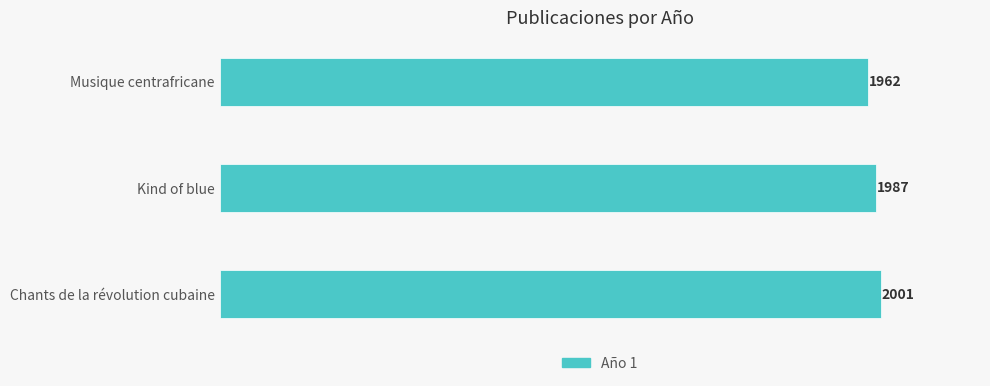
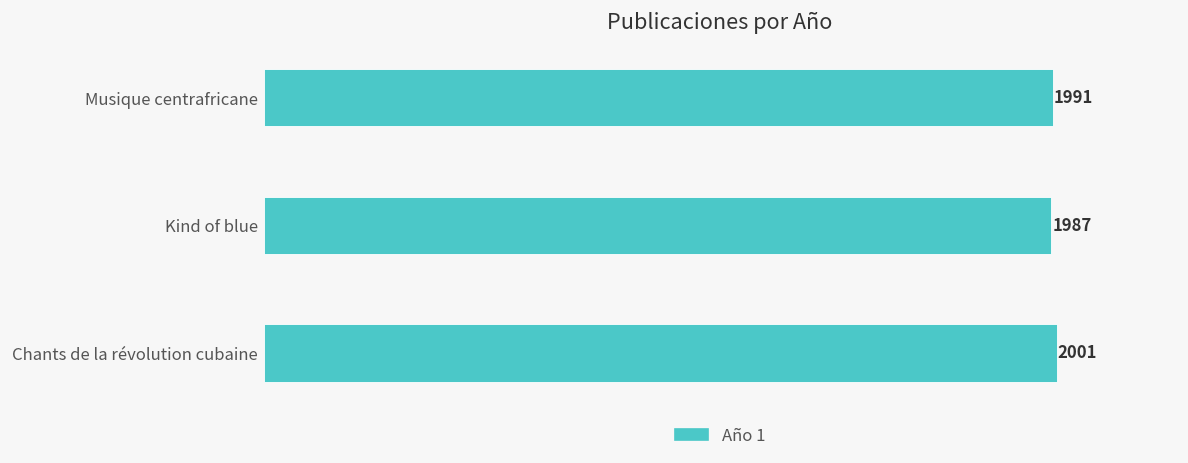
  {
-   "Musique centrafricane": 1962,
+   "Musique centrafricane": 1991,
    "Kind of blue": 1987,
    "Chants de la révolution cubaine": 2001
  }
